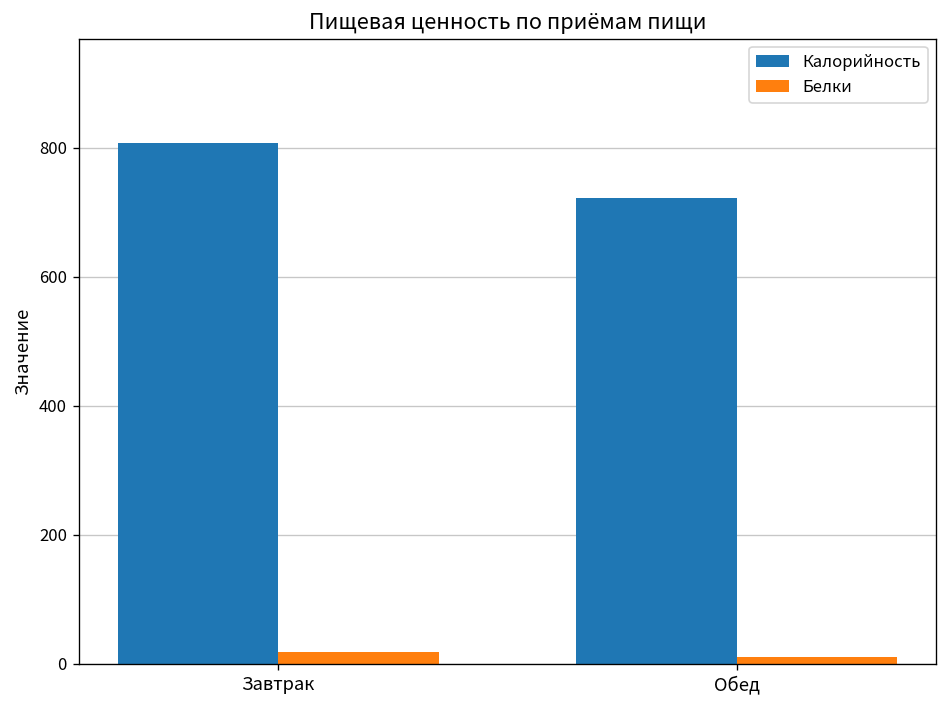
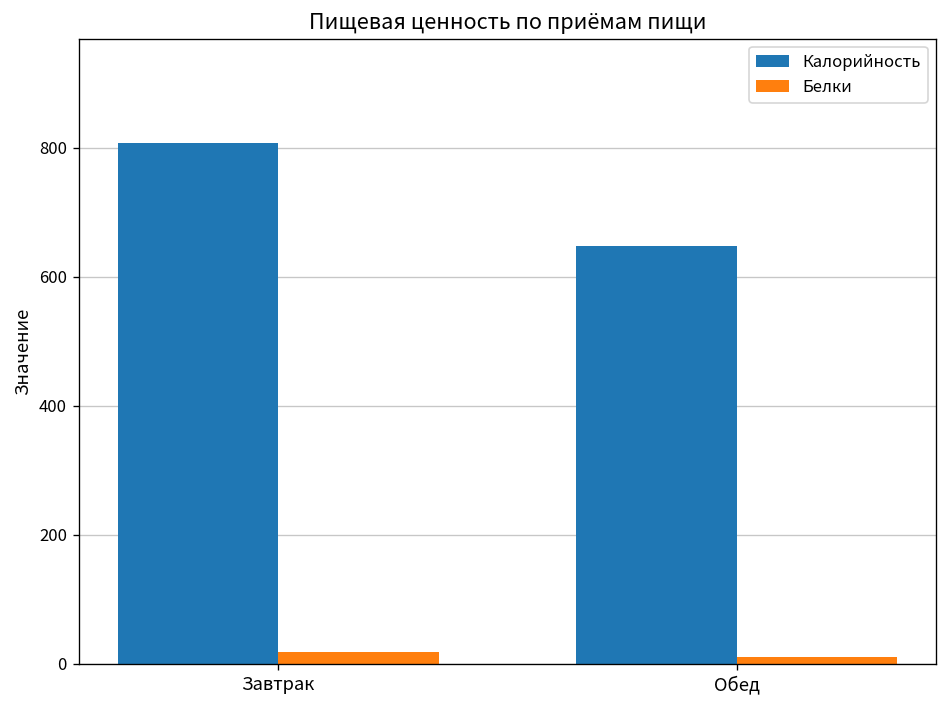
  {
    "Калорийность": {
      "Завтрак": 810,
-     "Обед": 720
+     "Обед": 650
    },
    "Белки": {
      "Завтрак": 20,
      "Обед": 10
    }
  }
